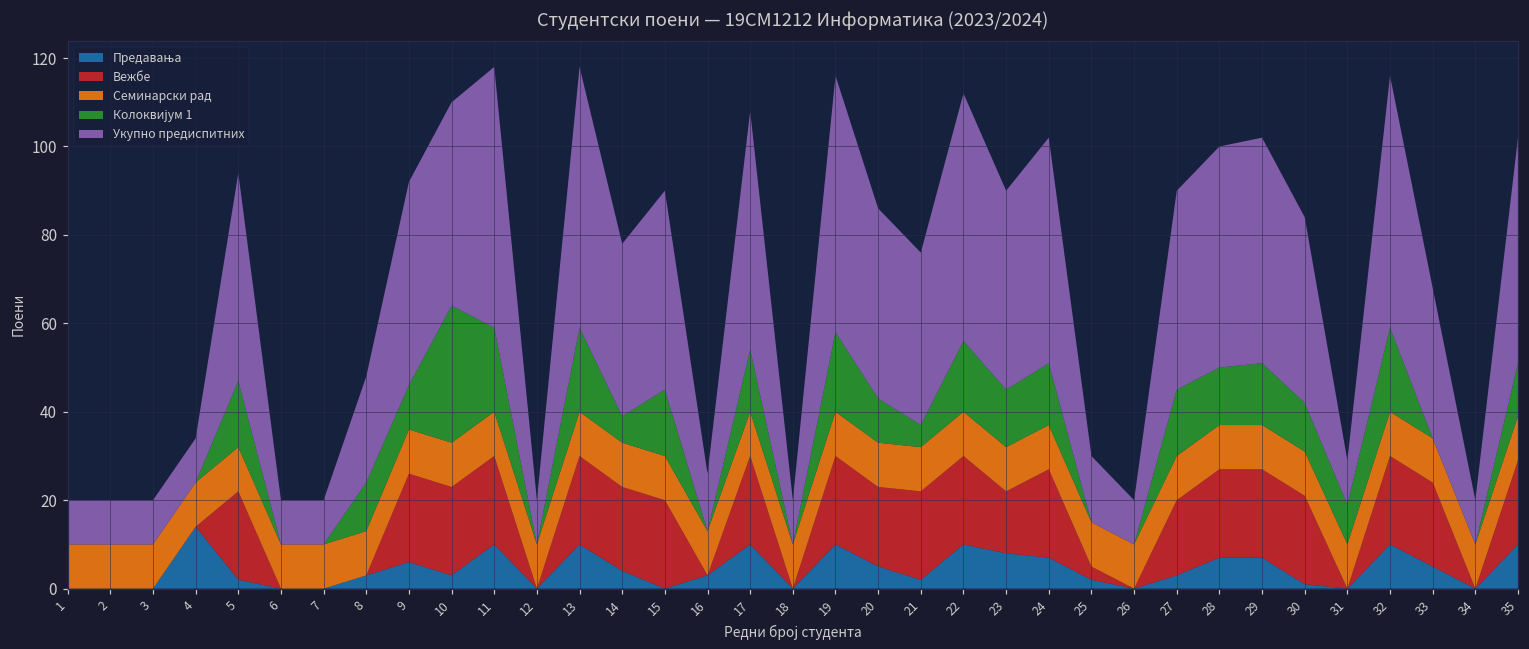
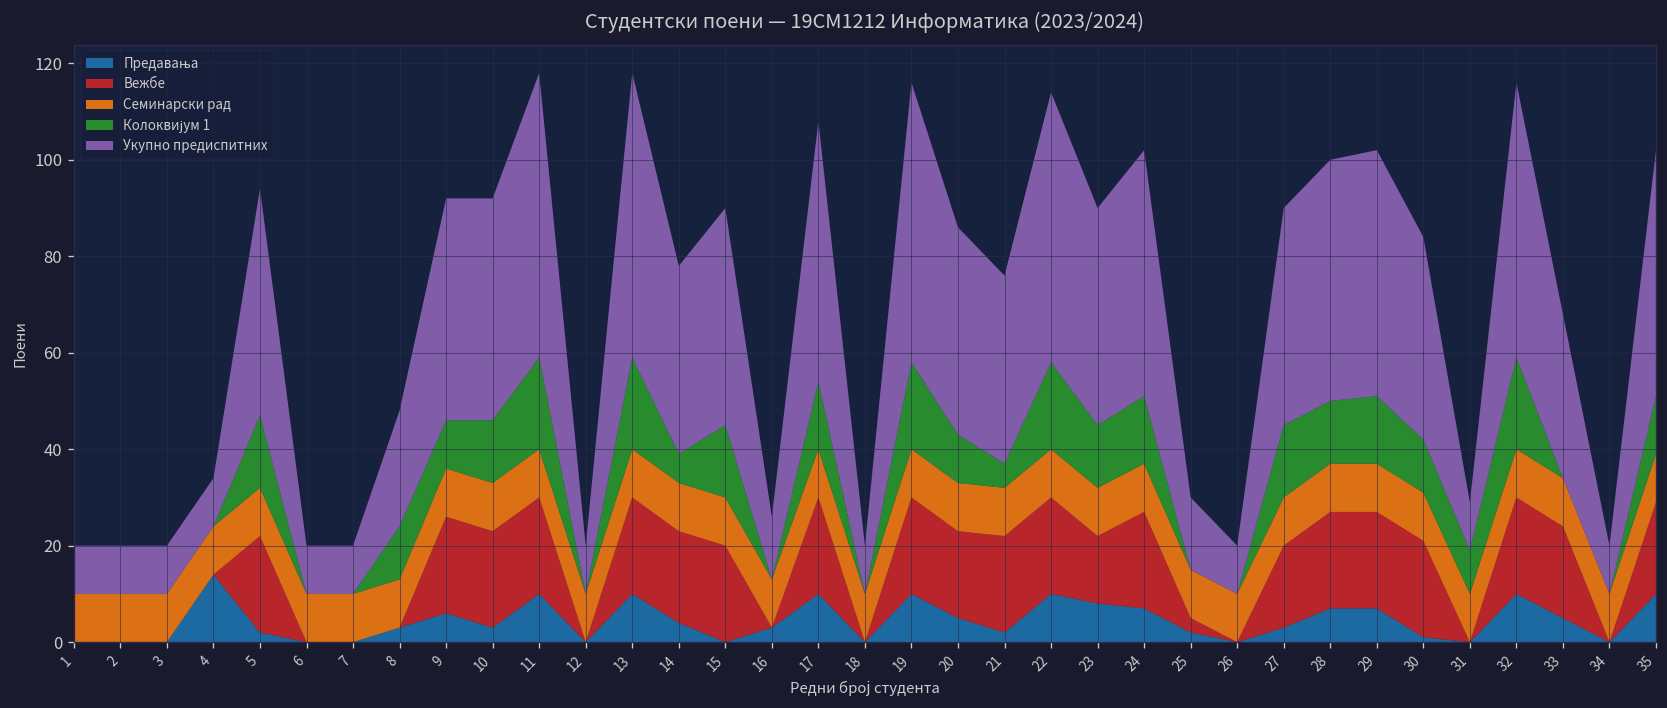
  {
    "Предавања": {
      "5": 2,
      "9": 6,
      "10": 3,
      "11": 10,
      "13": 10,
      "14": 4,
      "15": 0,
      "17": 10,
      "19": 10,
      "20": 5,
      "21": 2,
      "22": 10,
      "23": 8,
      "24": 7,
      "25": 2,
      "27": 3,
      "28": 7,
      "29": 7,
      "30": 1,
      "32": 10,
      "33": 5,
      "35": 10
    },
    "Вежбе": {
      "5": 20,
      "9": 20,
      "10": 20,
      "11": 20,
      "13": 20,
      "14": 19,
      "15": 20,
      "17": 20,
      "19": 20,
      "20": 18,
      "21": 20,
      "22": 20,
      "23": 14,
      "24": 20,
      "25": 3,
      "27": 17,
      "28": 20,
      "29": 20,
      "30": 20,
      "32": 20,
      "33": 19,
      "35": 19
    },
    "Семинарски рад": {
      "5": 10,
      "8": 10,
      "9": 10,
      "10": 10,
      "11": 10,
      "13": 10,
      "14": 10,
      "15": 10,
      "17": 10,
      "19": 10,
      "20": 10,
      "21": 10,
      "22": 10,
      "23": 10,
      "24": 10,
      "27": 10,
      "28": 10,
      "29": 10,
      "30": 10,
      "31": 10,
      "32": 10,
      "35": 10
    },
    "Колоквијум 1": {
      "5": 15,
      "8": 11,
      "9": 10,
-     "10": 31,
+     "10": 13,
      "11": 19,
      "13": 19,
      "14": 6,
      "15": 15,
      "17": 14,
      "19": 18,
      "20": 10,
      "21": 5,
-     "22": 16,
+     "22": 18,
      "23": 13,
      "24": 14,
      "27": 15,
      "28": 13,
      "29": 14,
      "30": 11,
      "31": 9,
      "32": 19,
      "35": 12
    },
    "Укупно предиспитних": {
      "1": 10,
      "2": 10,
      "3": 10,
      "4": 10,
      "5": 47,
      "6": 10,
      "7": 10,
      "8": 24,
      "9": 46,
      "10": 46,
      "11": 59,
      "12": 10,
      "13": 59,
      "14": 39,
      "15": 45,
      "16": 13,
      "17": 54,
      "18": 10,
      "19": 58,
      "20": 43,
      "21": 39,
      "22": 56,
      "23": 45,
      "24": 51,
      "25": 15,
      "26": 10,
      "27": 45,
      "28": 50,
      "29": 51,
      "30": 42,
      "31": 10,
      "32": 57,
      "33": 34,
      "34": 10,
      "35": 51
    }
  }
